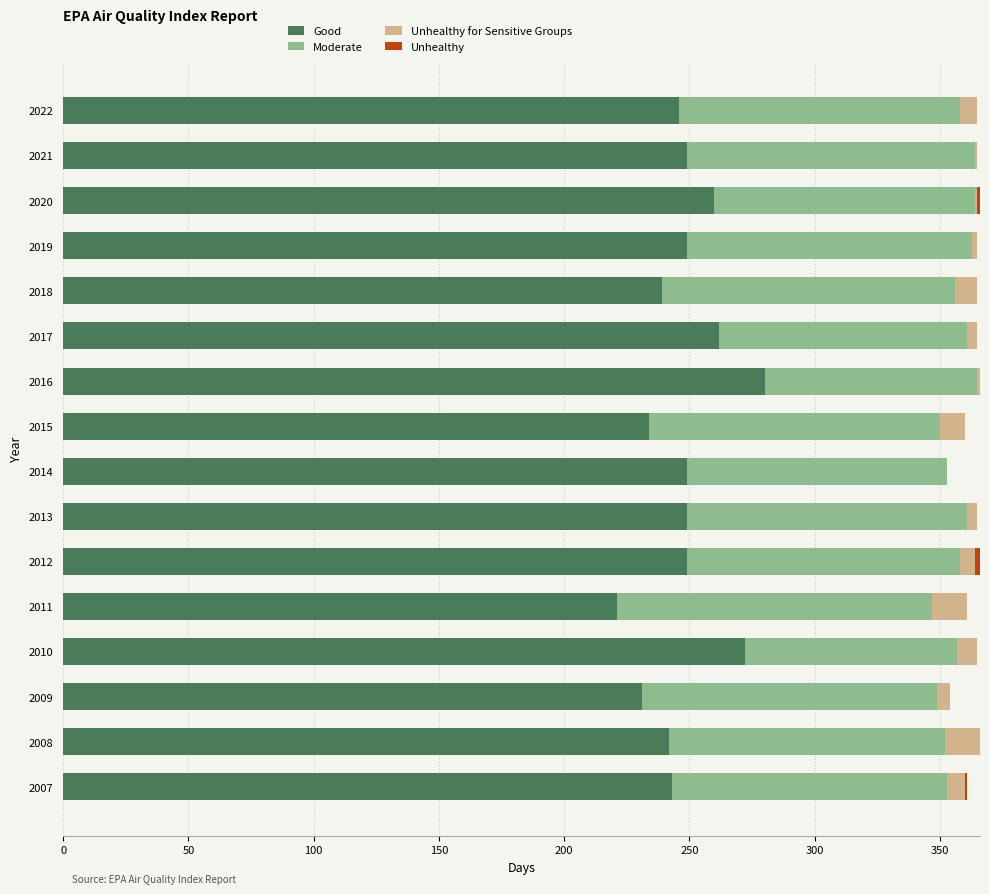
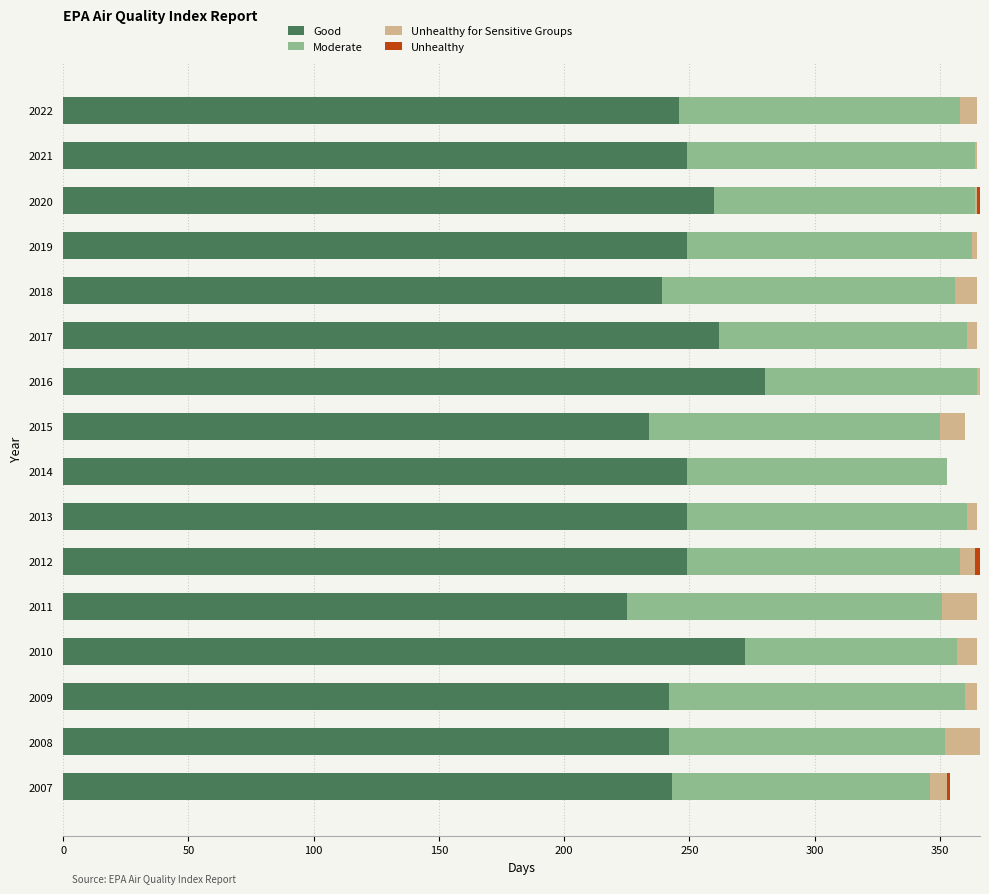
  {
    "Good": {
      "2022": 246,
      "2021": 249,
      "2020": 260,
      "2019": 249,
      "2018": 239,
      "2017": 262,
      "2016": 280,
      "2015": 234,
      "2014": 249,
      "2013": 249,
      "2012": 249,
-     "2011": 221,
+     "2011": 225,
      "2010": 272,
-     "2009": 231,
+     "2009": 242,
      "2008": 242,
      "2007": 243
    },
    "Moderate": {
      "2022": 112,
      "2021": 115,
      "2020": 104,
      "2019": 114,
      "2018": 117,
      "2017": 99,
      "2016": 85,
      "2015": 116,
      "2014": 104,
      "2013": 112,
      "2012": 109,
      "2011": 126,
      "2010": 85,
      "2009": 118,
      "2008": 110,
-     "2007": 110
+     "2007": 103
    },
    "Unhealthy for Sensitive Groups": {
      "2022": 7,
      "2021": 1,
      "2020": 1,
      "2019": 2,
      "2018": 9,
      "2017": 4,
      "2016": 1,
      "2015": 10,
      "2014": 0,
      "2013": 4,
      "2012": 6,
      "2011": 14,
      "2010": 8,
      "2009": 5,
      "2008": 14,
      "2007": 7
    },
    "Unhealthy": {
      "2022": 0,
      "2021": 0,
      "2020": 1,
      "2019": 0,
      "2018": 0,
      "2017": 0,
      "2016": 0,
      "2015": 0,
      "2014": 0,
      "2013": 0,
      "2012": 2,
      "2011": 0,
      "2010": 0,
      "2009": 0,
      "2008": 0,
      "2007": 1
    }
  }
